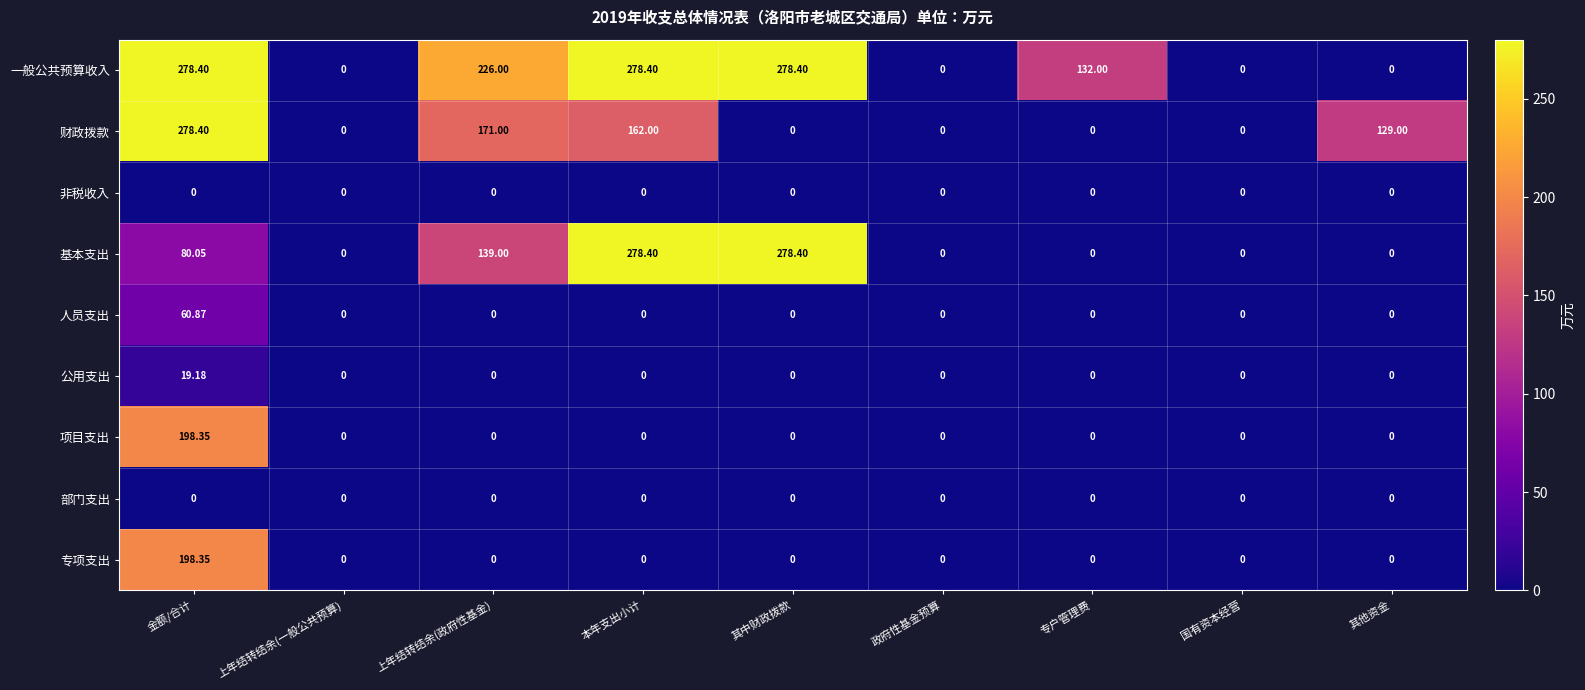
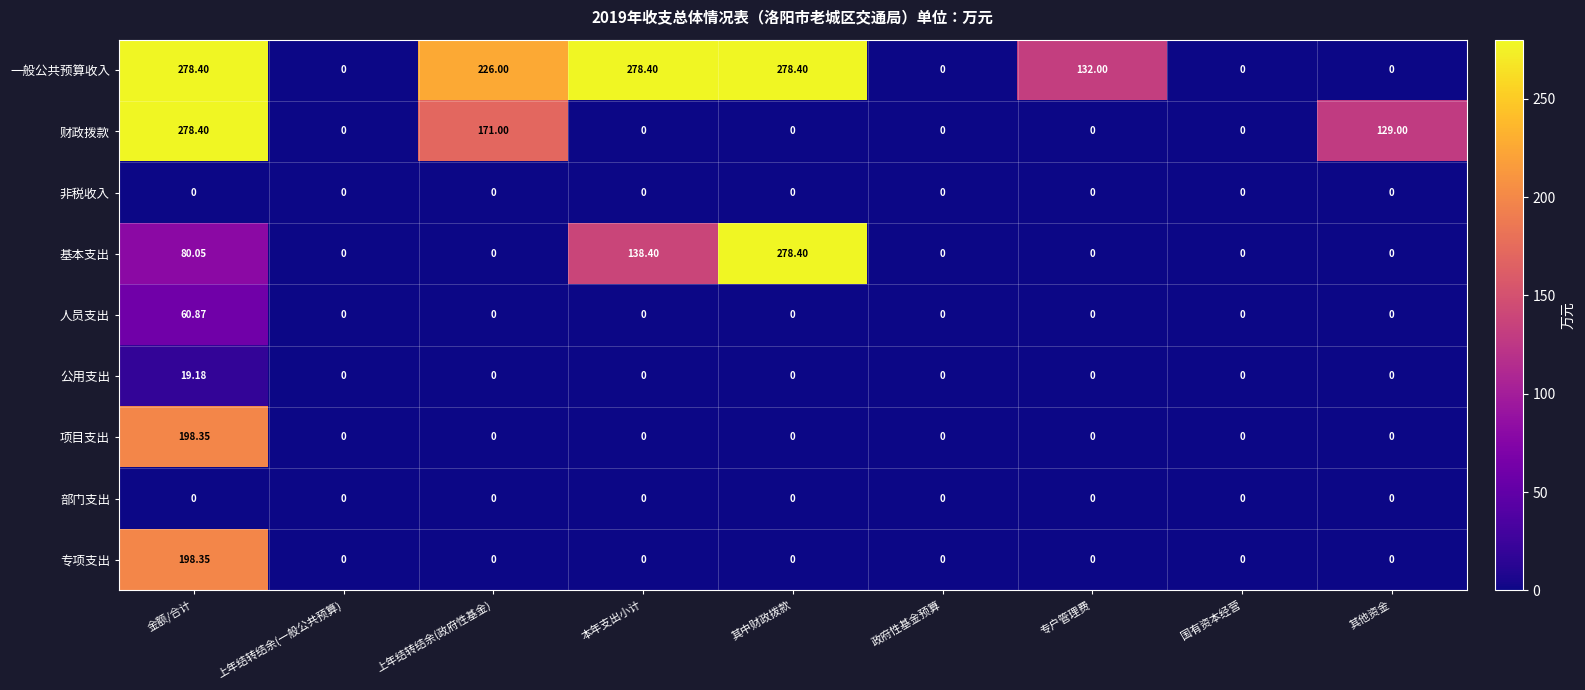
  {
    "一般公共预算收入": {
      "金额/合计": 278.40,
      "上年结转结余(一般公共预算)": 0,
      "上年结转结余(政府性基金)": 226.00,
      "本年支出小计": 278.40,
      "其中财政拨款": 278.40,
      "政府性基金预算": 0,
      "专户管理费": 132.00,
      "国有资本经营": 0,
      "其他资金": 0
    },
    "财政拨款": {
      "金额/合计": 278.40,
      "上年结转结余(一般公共预算)": 0,
      "上年结转结余(政府性基金)": 171.00,
-     "本年支出小计": 162.00,
+     "本年支出小计": 0,
      "其中财政拨款": 0,
      "政府性基金预算": 0,
      "专户管理费": 0,
      "国有资本经营": 0,
      "其他资金": 129.00
    },
    "非税收入": {
      "金额/合计": 0,
      "上年结转结余(一般公共预算)": 0,
      "上年结转结余(政府性基金)": 0,
      "本年支出小计": 0,
      "其中财政拨款": 0,
      "政府性基金预算": 0,
      "专户管理费": 0,
      "国有资本经营": 0,
      "其他资金": 0
    },
    "基本支出": {
      "金额/合计": 80.05,
      "上年结转结余(一般公共预算)": 0,
-     "上年结转结余(政府性基金)": 139.00,
-     "本年支出小计": 278.40,
+     "上年结转结余(政府性基金)": 0,
+     "本年支出小计": 138.40,
      "其中财政拨款": 278.40,
      "政府性基金预算": 0,
      "专户管理费": 0,
      "国有资本经营": 0,
      "其他资金": 0
    },
    "人员支出": {
      "金额/合计": 60.87,
      "上年结转结余(一般公共预算)": 0,
      "上年结转结余(政府性基金)": 0,
      "本年支出小计": 0,
      "其中财政拨款": 0,
      "政府性基金预算": 0,
      "专户管理费": 0,
      "国有资本经营": 0,
      "其他资金": 0
    },
    "公用支出": {
      "金额/合计": 19.18,
      "上年结转结余(一般公共预算)": 0,
      "上年结转结余(政府性基金)": 0,
      "本年支出小计": 0,
      "其中财政拨款": 0,
      "政府性基金预算": 0,
      "专户管理费": 0,
      "国有资本经营": 0,
      "其他资金": 0
    },
    "项目支出": {
      "金额/合计": 198.35,
      "上年结转结余(一般公共预算)": 0,
      "上年结转结余(政府性基金)": 0,
      "本年支出小计": 0,
      "其中财政拨款": 0,
      "政府性基金预算": 0,
      "专户管理费": 0,
      "国有资本经营": 0,
      "其他资金": 0
    },
    "部门支出": {
      "金额/合计": 0,
      "上年结转结余(一般公共预算)": 0,
      "上年结转结余(政府性基金)": 0,
      "本年支出小计": 0,
      "其中财政拨款": 0,
      "政府性基金预算": 0,
      "专户管理费": 0,
      "国有资本经营": 0,
      "其他资金": 0
    },
    "专项支出": {
      "金额/合计": 198.35,
      "上年结转结余(一般公共预算)": 0,
      "上年结转结余(政府性基金)": 0,
      "本年支出小计": 0,
      "其中财政拨款": 0,
      "政府性基金预算": 0,
      "专户管理费": 0,
      "国有资本经营": 0,
      "其他资金": 0
    }
  }
